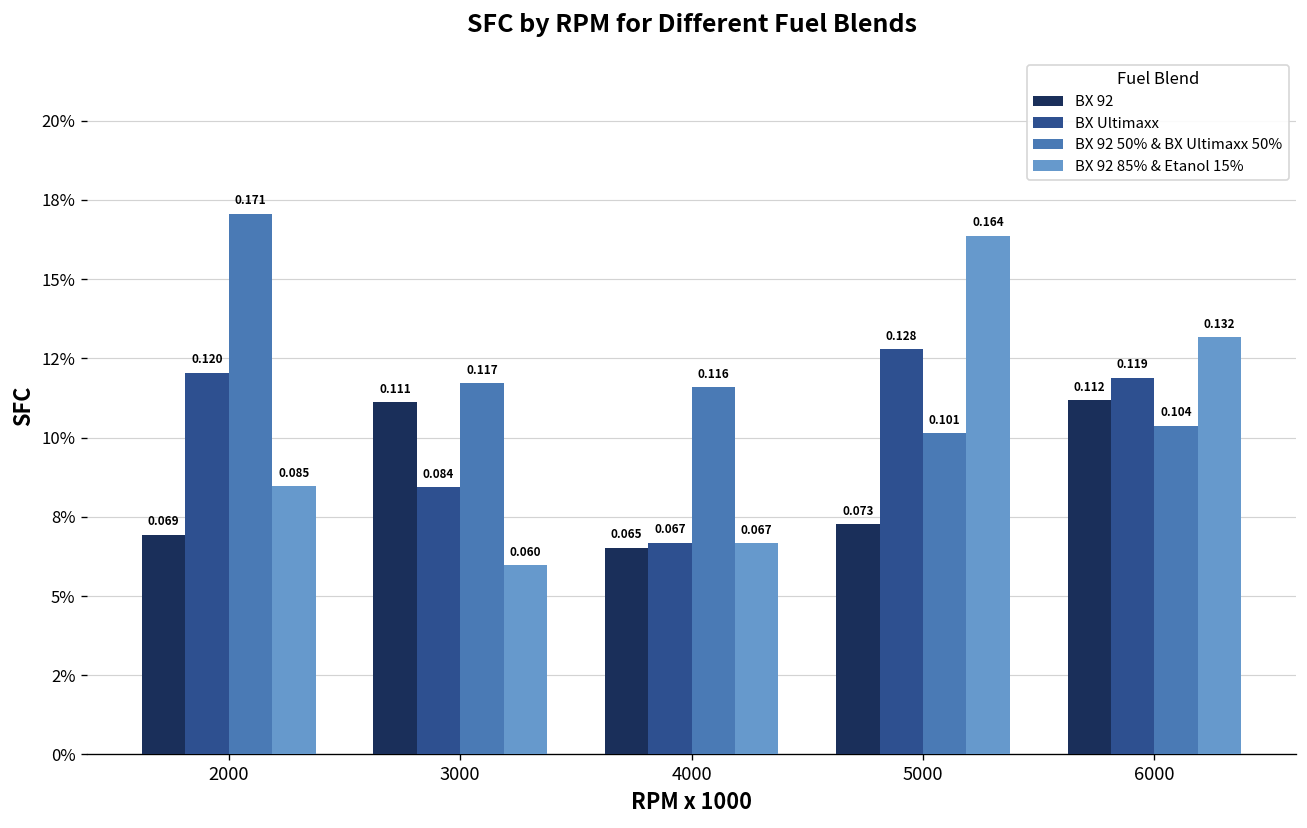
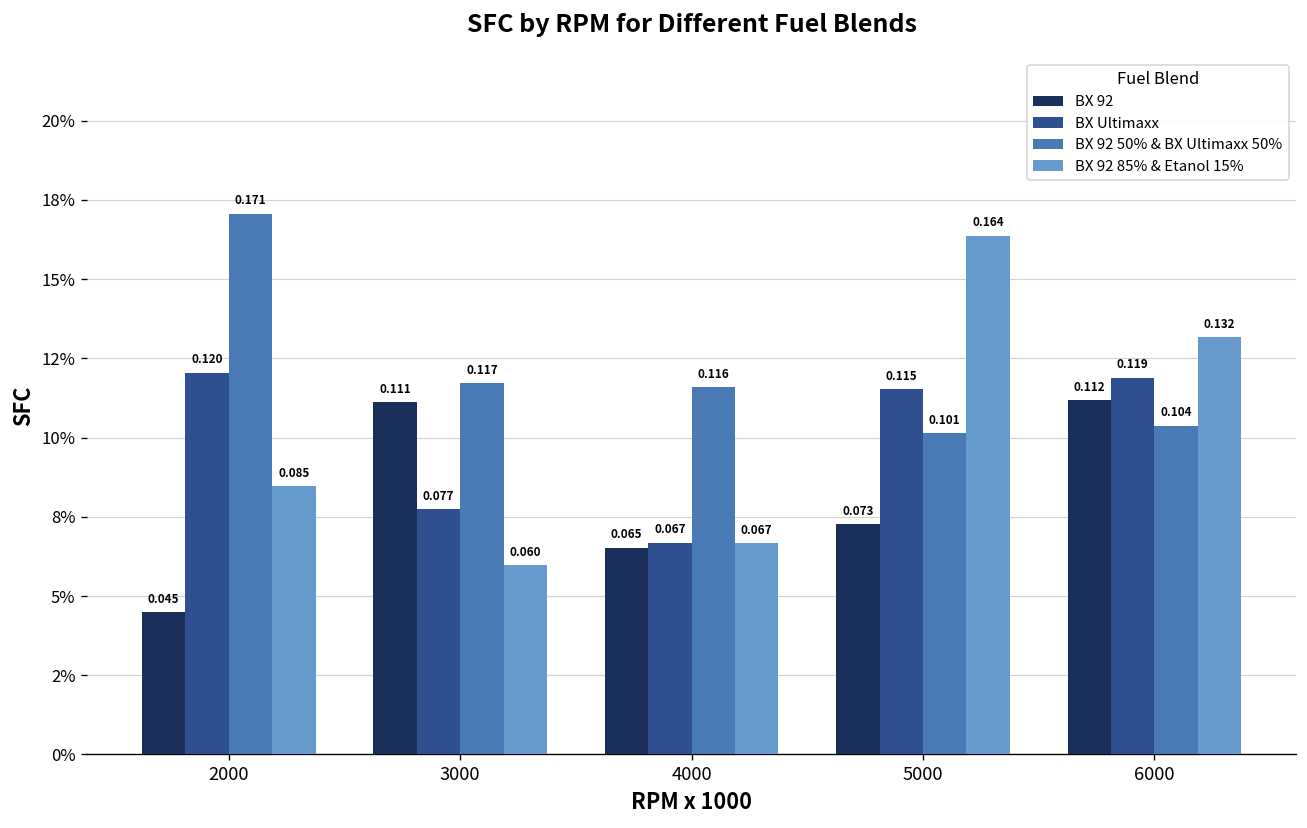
  {
    "BX 92": {
-     "2000": 0.069,
+     "2000": 0.045,
      "3000": 0.111,
      "4000": 0.065,
      "5000": 0.073,
      "6000": 0.112
    },
    "BX Ultimaxx": {
      "2000": 0.120,
-     "3000": 0.084,
+     "3000": 0.077,
      "4000": 0.067,
-     "5000": 0.128,
+     "5000": 0.115,
      "6000": 0.119
    }
  }
